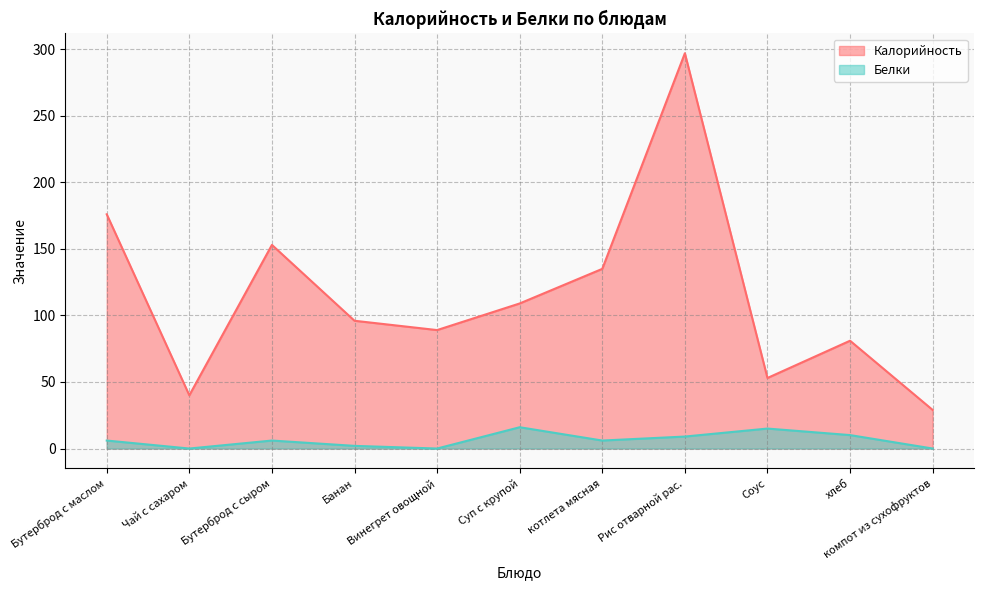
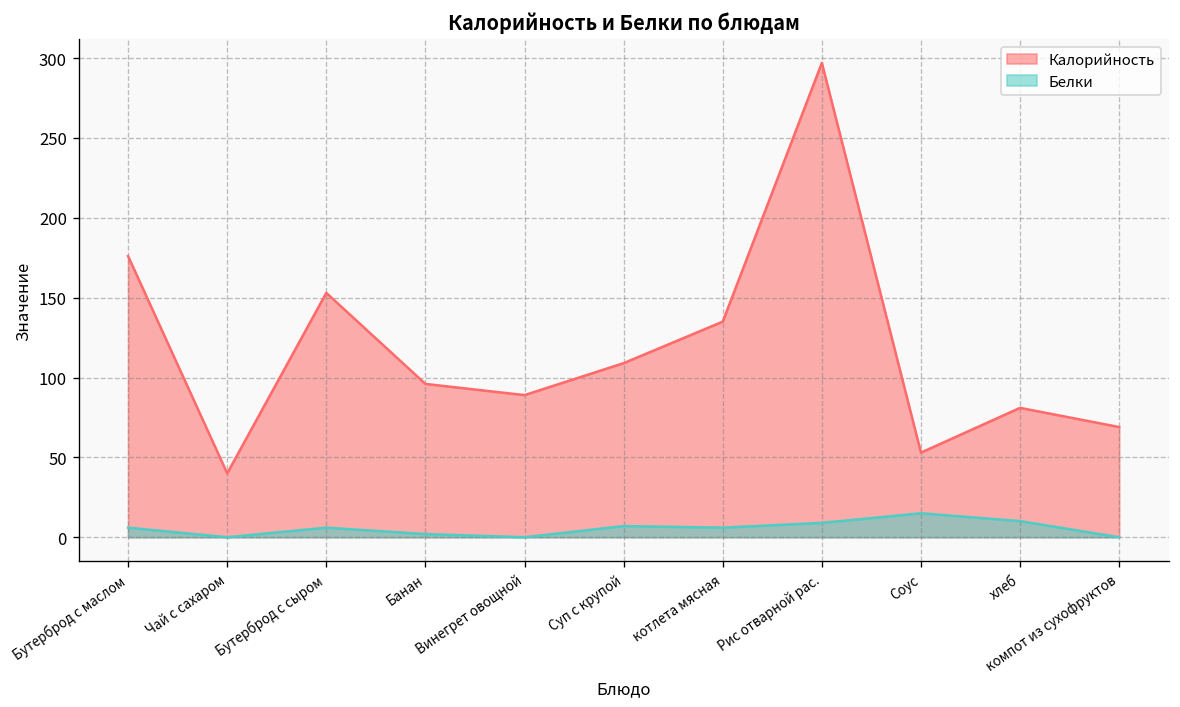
  {
    "Калорийность": {
      "Бутерброд с маслом": 176,
      "Чай с сахаром": 40,
      "Бутерброд с сыром": 153,
      "Банан": 96,
      "Винегрет овощной": 89,
      "Суп с крупой": 109,
      "котлета мясная": 135,
      "Рис отварной рас.": 297,
      "Соус": 53,
      "хлеб": 81,
-     "компот из сухофруктов": 29
+     "компот из сухофруктов": 69
    },
    "Белки": {
      "Бутерброд с маслом": 6,
      "Чай с сахаром": 0,
      "Бутерброд с сыром": 6,
      "Банан": 2,
      "Винегрет овощной": 0,
-     "Суп с крупой": 16,
+     "Суп с крупой": 7,
      "котлета мясная": 6,
      "Рис отварной рас.": 9,
      "Соус": 15,
      "хлеб": 10,
      "компот из сухофруктов": 0
    }
  }
